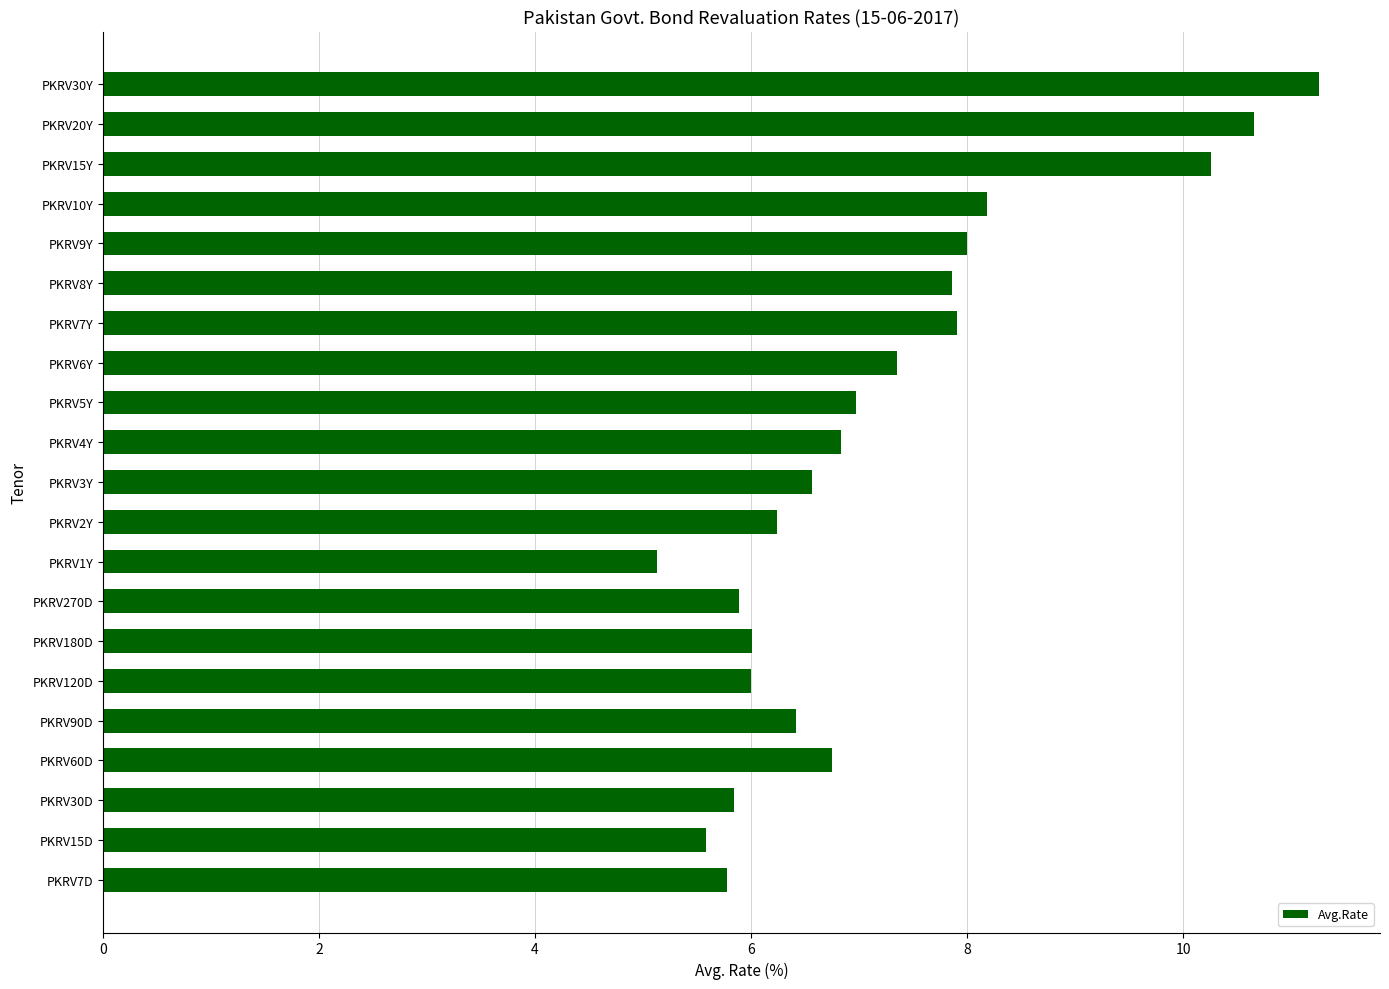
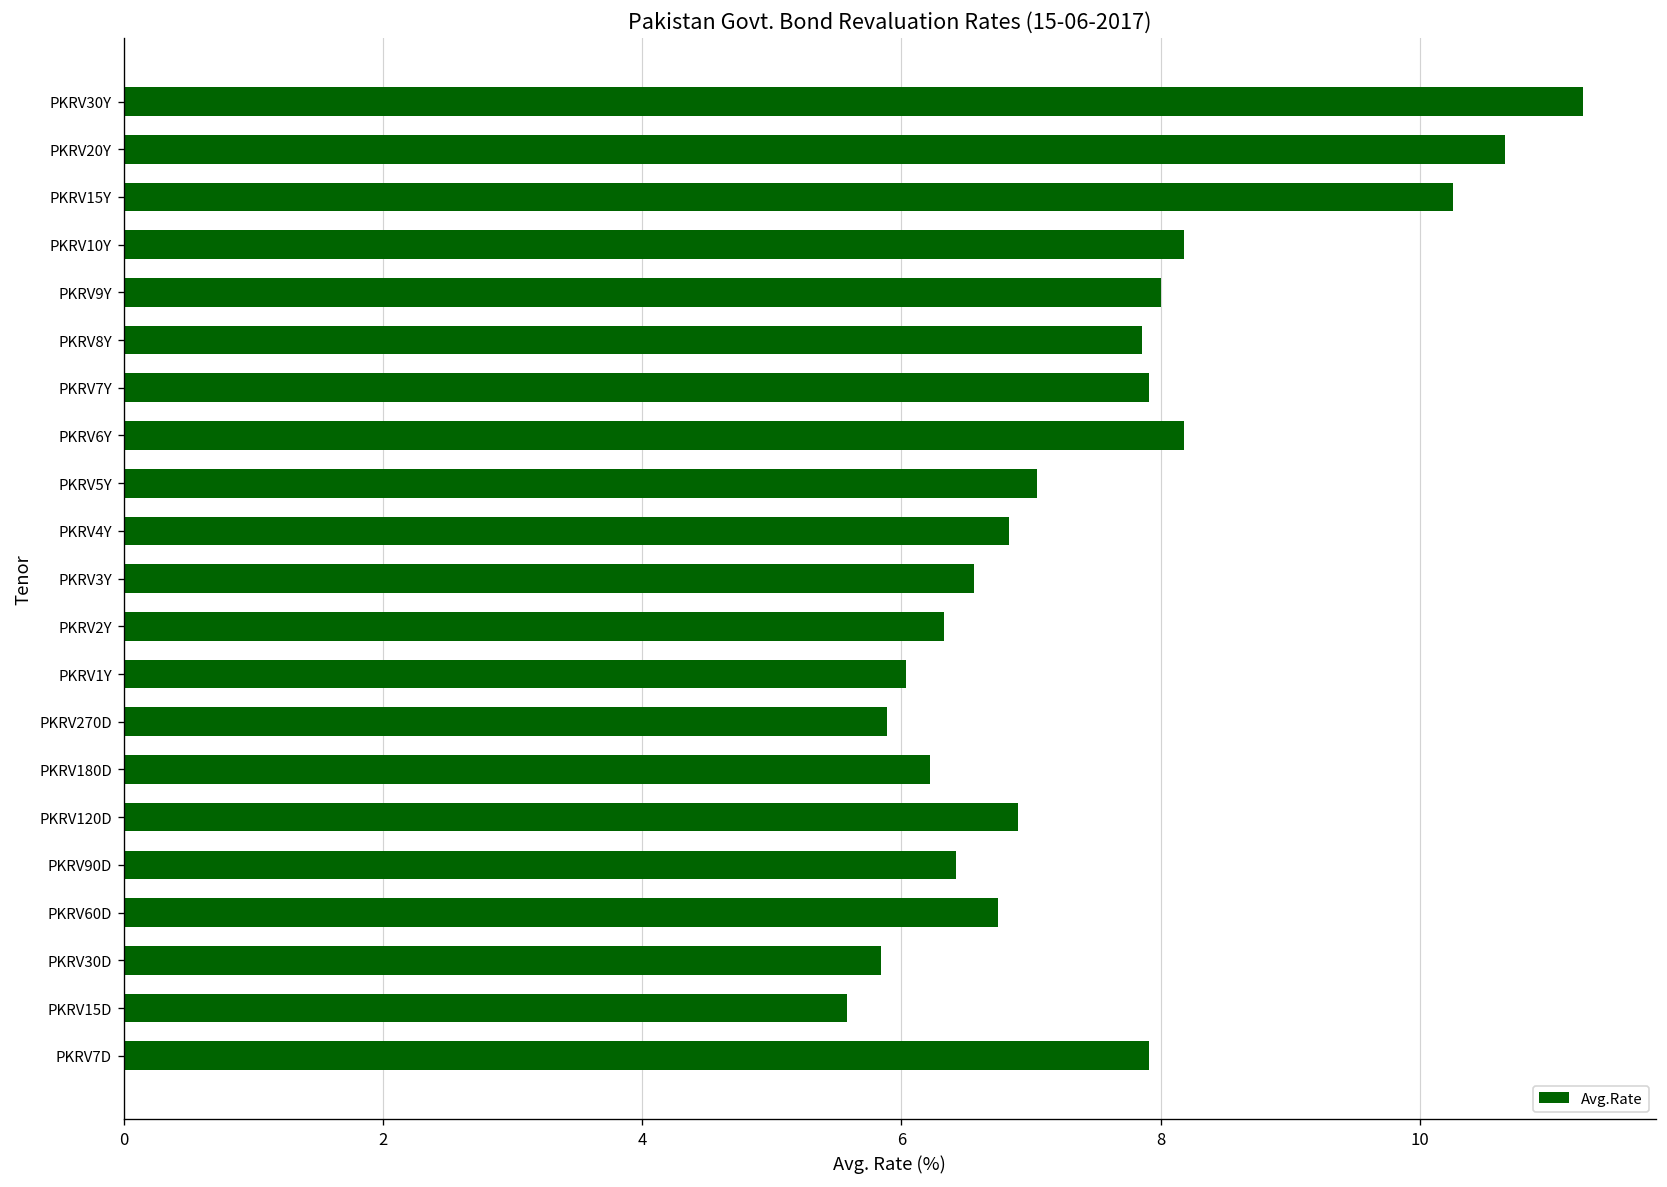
  {
    "PKRV30Y": 11.26,
    "PKRV20Y": 10.66,
    "PKRV15Y": 10.26,
    "PKRV10Y": 8.18,
    "PKRV9Y": 8.00,
    "PKRV8Y": 7.86,
    "PKRV7Y": 7.91,
-   "PKRV6Y": 7.35,
-   "PKRV5Y": 6.97,
+   "PKRV6Y": 8.18,
+   "PKRV5Y": 7.05,
    "PKRV4Y": 6.83,
    "PKRV3Y": 6.56,
-   "PKRV2Y": 6.24,
-   "PKRV1Y": 5.13,
+   "PKRV2Y": 6.33,
+   "PKRV1Y": 6.04,
    "PKRV270D": 5.89,
-   "PKRV180D": 6.01,
-   "PKRV120D": 6.0,
+   "PKRV180D": 6.22,
+   "PKRV120D": 6.9,
    "PKRV90D": 6.42,
    "PKRV60D": 6.75,
    "PKRV30D": 5.84,
    "PKRV15D": 5.58,
-   "PKRV7D": 5.78
+   "PKRV7D": 7.91
  }
